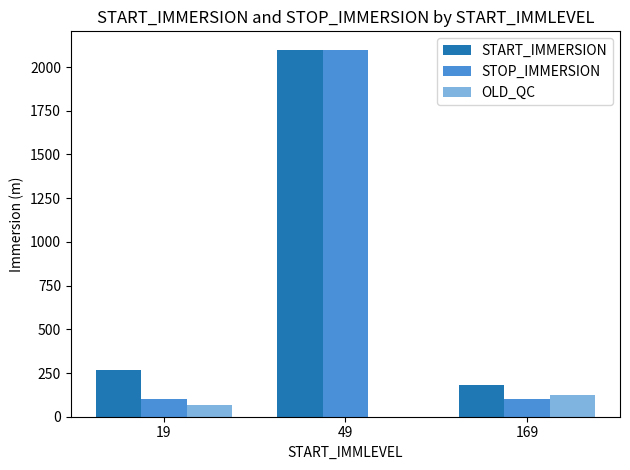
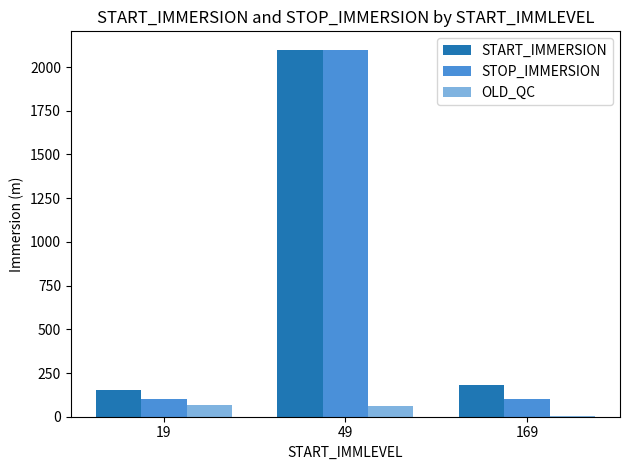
  {
    "START_IMMERSION": {
-     "19": 260,
+     "19": 150,
      "49": 2100,
      "169": 180
    },
    "STOP_IMMERSION": {
      "19": 100,
      "49": 2100,
      "169": 100
    },
    "OLD_QC": {
      "19": 70,
-     "49": 0,
-     "169": 130
+     "49": 60,
+     "169": 0
    }
  }
